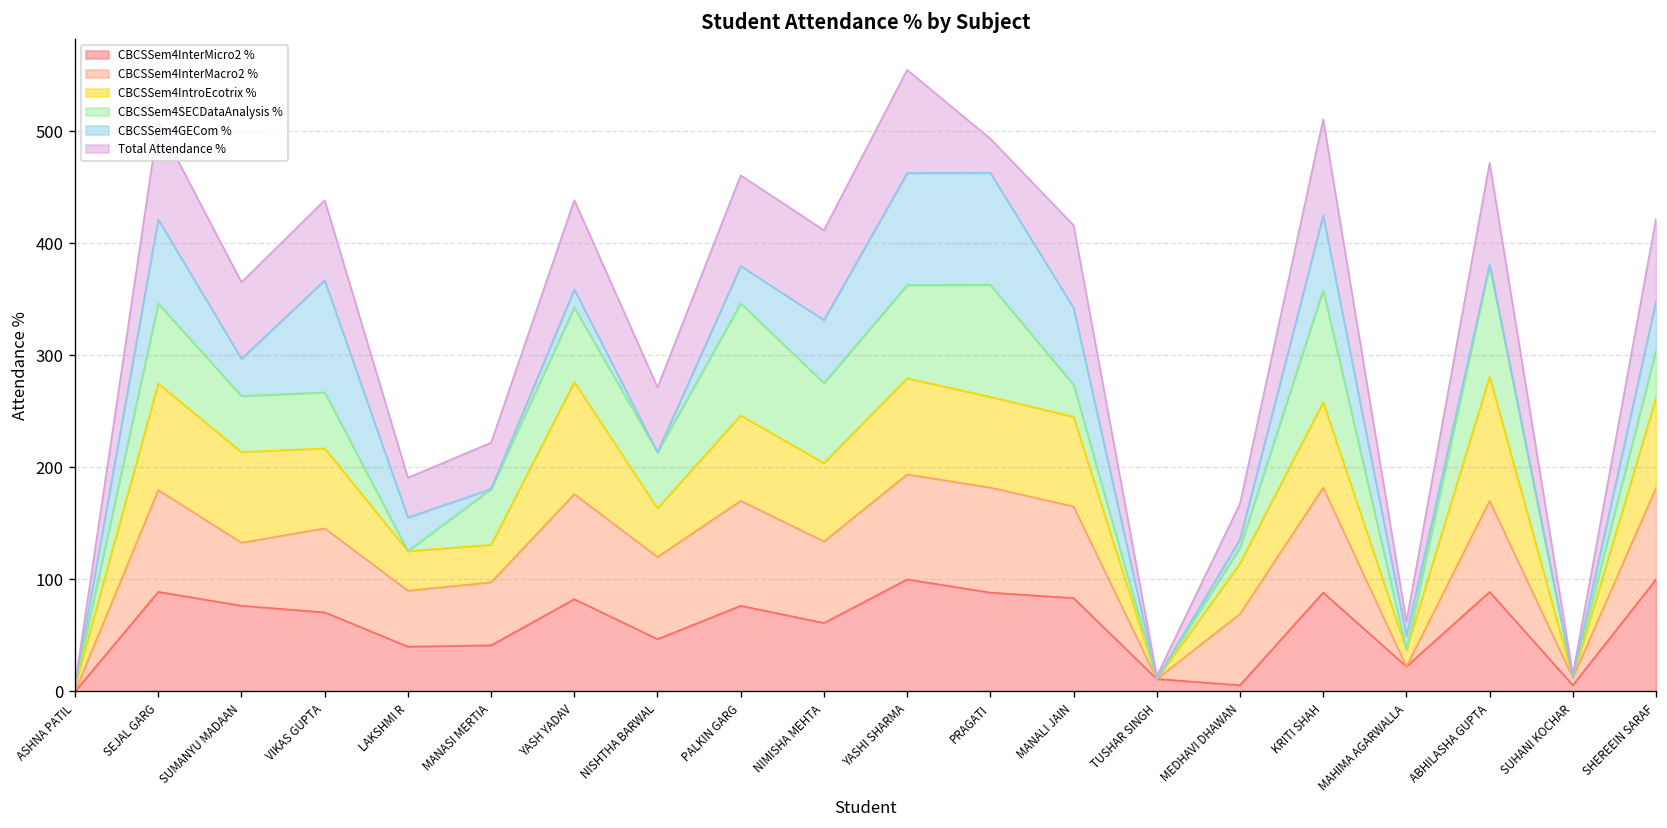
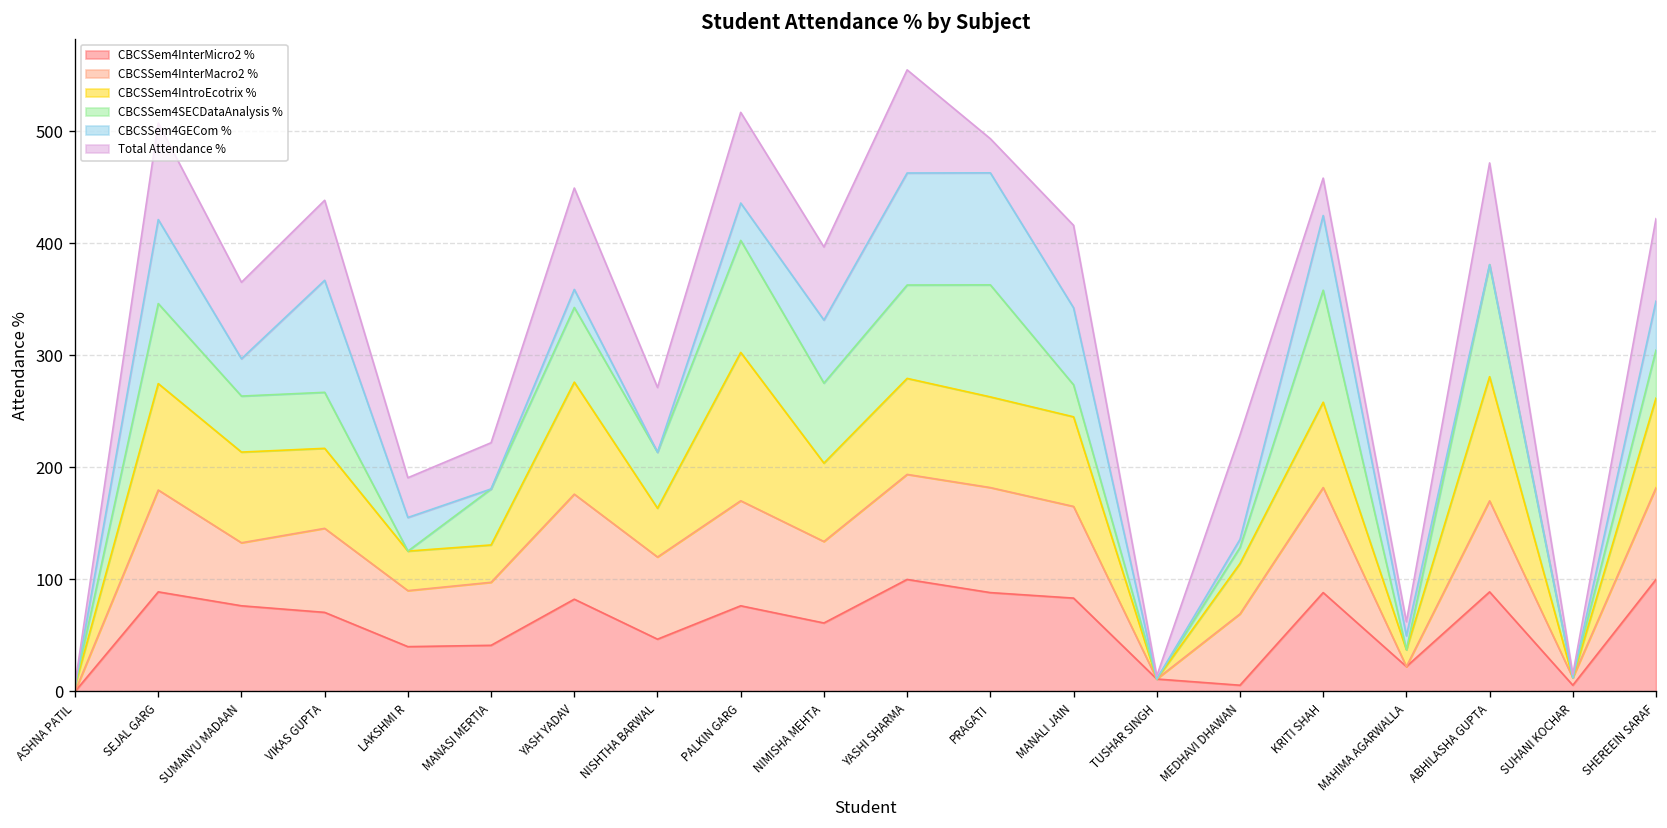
  {
    "CBCSSem4IntroEcotrix %": {
      "SEJAL GARG": 100,
      "SUMANYU MADAAN": 80,
      "VIKAS GUPTA": 70,
      "MANASI MERTIA": 30,
      "YASH YADAV": 100,
      "NISHTHA BARWAL": 40,
-     "PALKIN GARG": 80,
+     "PALKIN GARG": 130,
      "NIMISHA MEHTA": 70,
      "YASHI SHARMA": 90,
      "PRAGATI": 80,
      "MANALI JAIN": 80,
      "MEDHAVI DHAWAN": 50,
      "KRITI SHAH": 80,
      "ABHILASHA GUPTA": 110,
      "SHEREEIN SARAF": 80
    },
    "CBCSSem4SECDataAnalysis %": {
      "SEJAL GARG": 70,
      "SUMANYU MADAAN": 50,
      "VIKAS GUPTA": 50,
      "YASH YADAV": 70,
      "PALKIN GARG": 100,
      "NIMISHA MEHTA": 70,
      "YASHI SHARMA": 80,
      "PRAGATI": 100,
      "MANALI JAIN": 30,
      "MEDHAVI DHAWAN": 10,
      "KRITI SHAH": 100,
      "SHEREEIN SARAF": 40
    },
    "CBCSSem4GECom %": {
      "SEJAL GARG": 80,
      "SUMANYU MADAAN": 30,
      "VIKAS GUPTA": 100,
      "LAKSHMI R": 30,
      "YASH YADAV": 20,
      "PALKIN GARG": 30,
      "NIMISHA MEHTA": 60,
      "YASHI SHARMA": 100,
      "PRAGATI": 100,
      "MANALI JAIN": 70,
      "MEDHAVI DHAWAN": 10,
      "KRITI SHAH": 70,
      "MAHIMA AGARWALLA": 10,
      "SHEREEIN SARAF": 40
    },
    "Total Attendance %": {
      "SUMANYU MADAAN": 70,
      "VIKAS GUPTA": 70,
      "LAKSHMI R": 40,
      "MANASI MERTIA": 40,
-     "YASH YADAV": 80,
+     "YASH YADAV": 90,
      "NISHTHA BARWAL": 60,
      "PALKIN GARG": 80,
-     "NIMISHA MEHTA": 80,
+     "NIMISHA MEHTA": 70,
      "YASHI SHARMA": 90,
      "PRAGATI": 30,
      "MANALI JAIN": 70,
-     "MEDHAVI DHAWAN": 30,
-     "KRITI SHAH": 90,
+     "MEDHAVI DHAWAN": 90,
+     "KRITI SHAH": 30,
      "MAHIMA AGARWALLA": 10,
      "ABHILASHA GUPTA": 90,
      "SUHANI KOCHAR": 0,
      "SHEREEIN SARAF": 70
    }
  }
